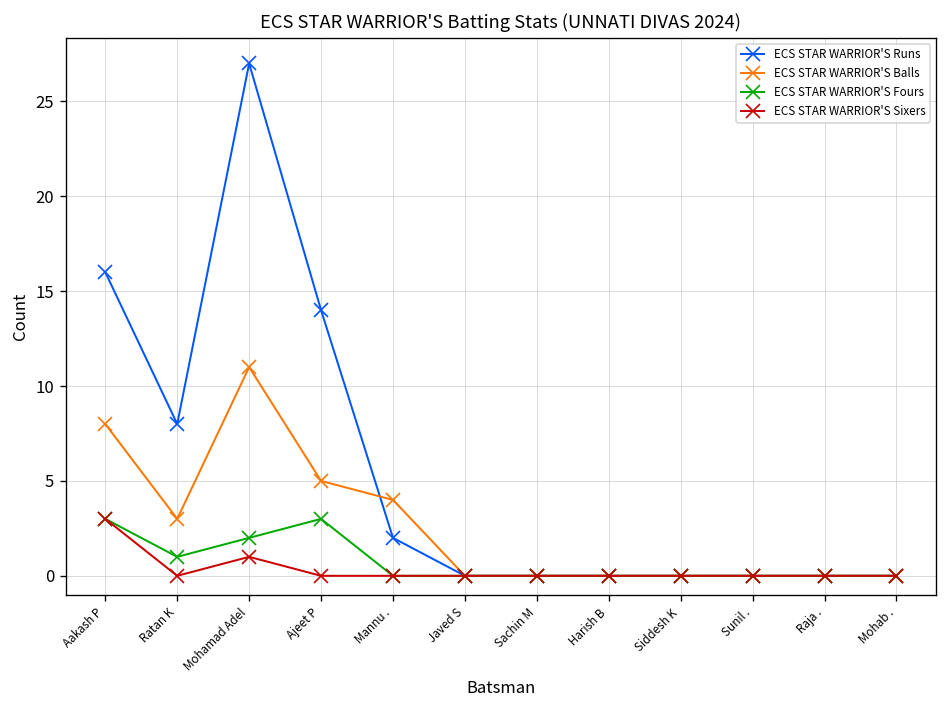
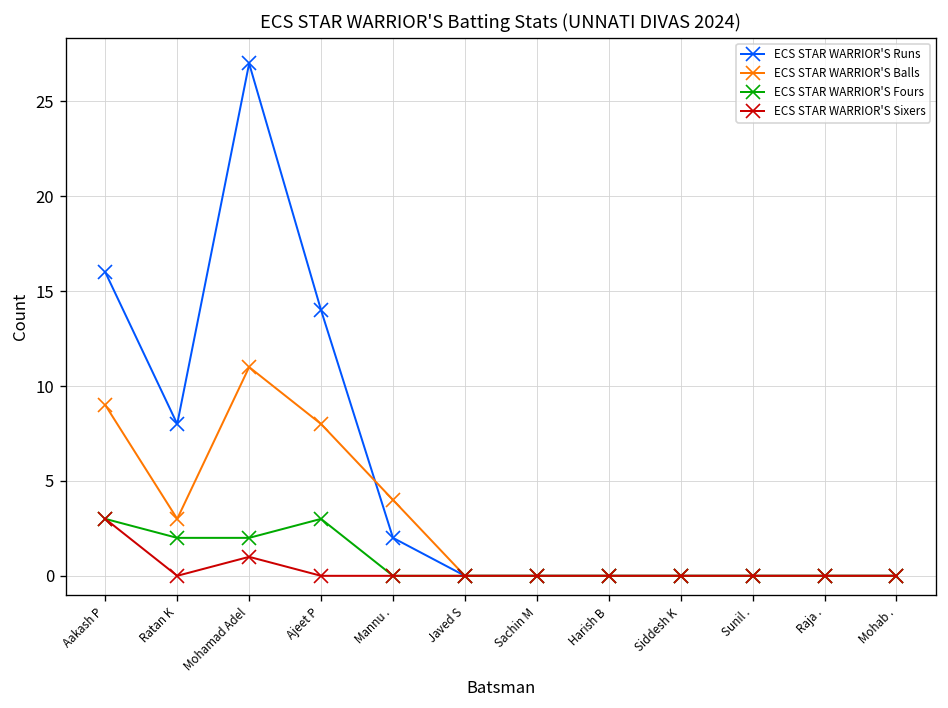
  {
    "ECS STAR WARRIOR'S Runs": {
      "Aakash P": 16,
      "Ratan K": 8,
      "Mohamad Adel": 27,
      "Ajeet P": 14,
      "Mannu .": 2
    },
    "ECS STAR WARRIOR'S Balls": {
-     "Aakash P": 8,
+     "Aakash P": 9,
      "Ratan K": 3,
      "Mohamad Adel": 11,
-     "Ajeet P": 5,
+     "Ajeet P": 8,
      "Mannu .": 4
    },
    "ECS STAR WARRIOR'S Fours": {
-     "Ratan K": 1,
+     "Ratan K": 2,
      "Mohamad Adel": 2,
      "Ajeet P": 3
    },
    "ECS STAR WARRIOR'S Sixers": {
      "Ratan K": 0,
      "Mohamad Adel": 1,
      "Ajeet P": 0
    }
  }
